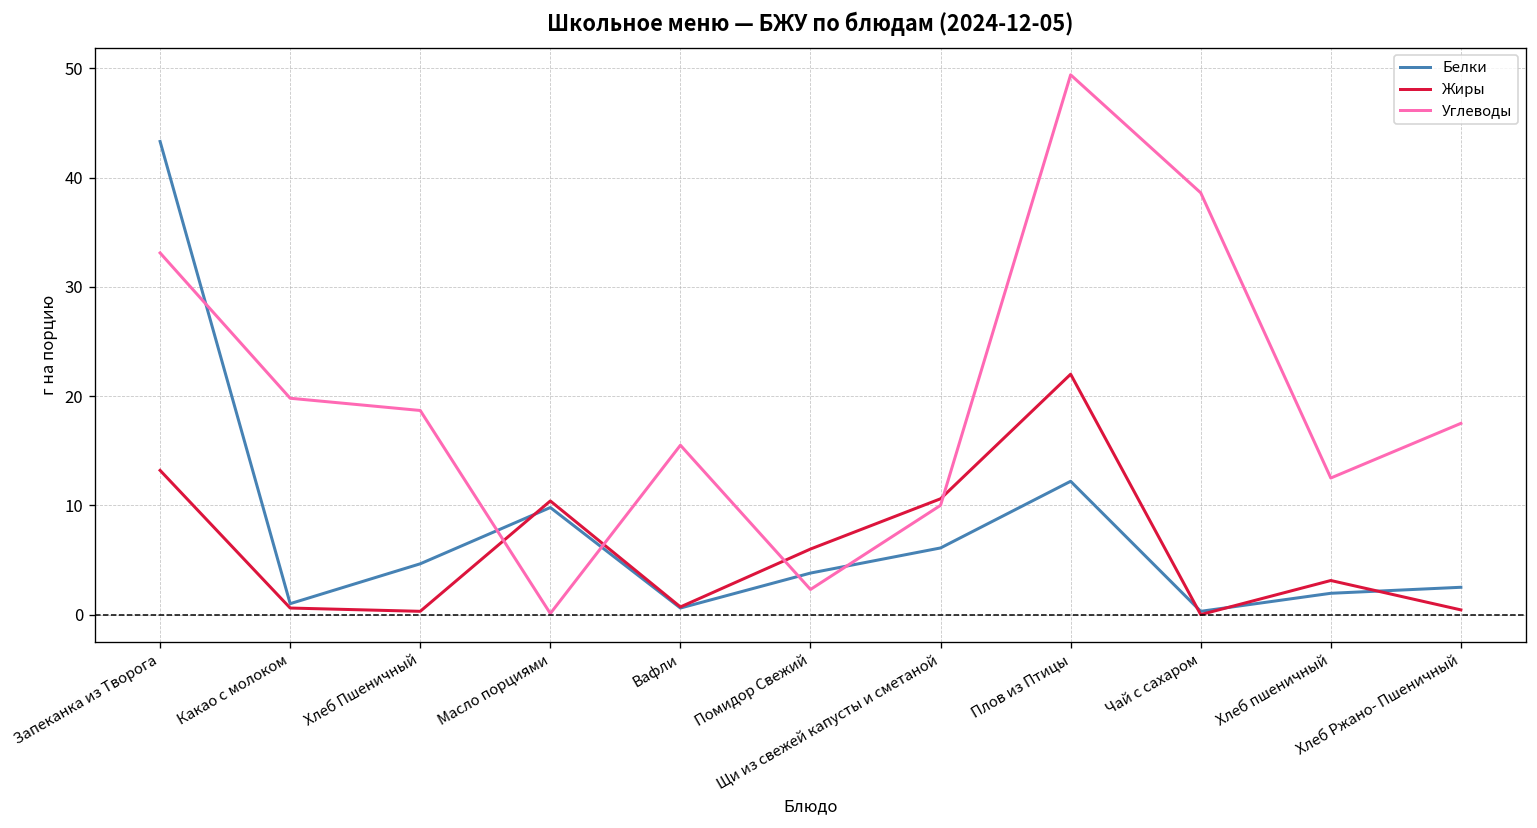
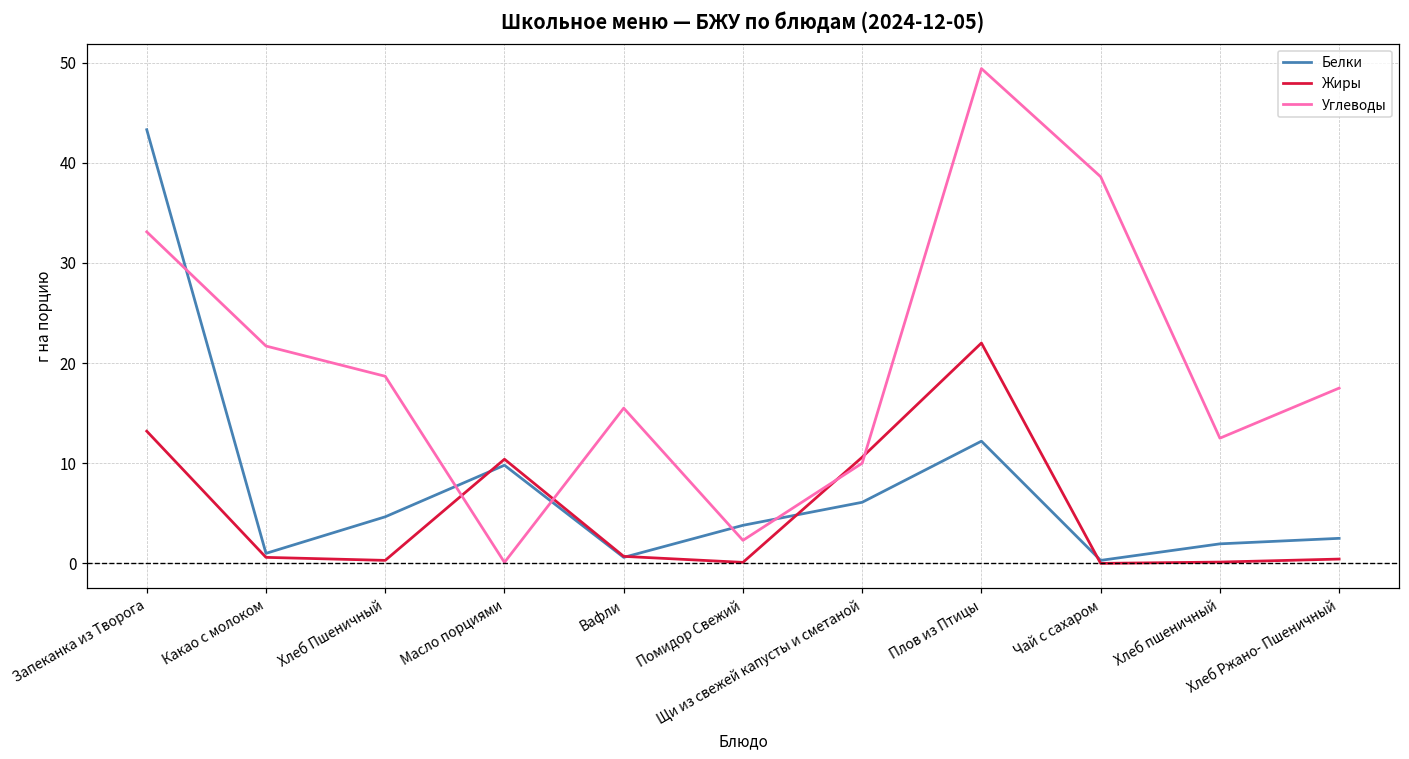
  {
    "Белки": {
      "Запеканка из Творога": 43,
      "Какао с молоком": 1,
      "Хлеб Пшеничный": 5,
      "Масло порциями": 10,
      "Помидор Свежий": 4,
      "Щи из свежей капусты и сметаной": 6,
      "Плов из Птицы": 12,
      "Чай с сахаром": 0,
      "Хлеб пшеничный": 2,
      "Хлеб Ржано- Пшеничный": 3
    },
    "Жиры": {
      "Запеканка из Творога": 13,
      "Какао с молоком": 1,
      "Хлеб Пшеничный": 0,
      "Масло порциями": 10,
-     "Помидор Свежий": 6,
+     "Помидор Свежий": 0,
      "Щи из свежей капусты и сметаной": 11,
      "Плов из Птицы": 22,
      "Чай с сахаром": 0,
-     "Хлеб пшеничный": 3,
+     "Хлеб пшеничный": 0,
      "Хлеб Ржано- Пшеничный": 0
    },
    "Углеводы": {
      "Запеканка из Творога": 33,
-     "Какао с молоком": 20,
+     "Какао с молоком": 22,
      "Хлеб Пшеничный": 19,
      "Масло порциями": 0,
      "Вафли": 16,
      "Помидор Свежий": 2,
      "Щи из свежей капусты и сметаной": 10,
      "Плов из Птицы": 49,
      "Чай с сахаром": 39,
      "Хлеб пшеничный": 13,
      "Хлеб Ржано- Пшеничный": 18
    }
  }
